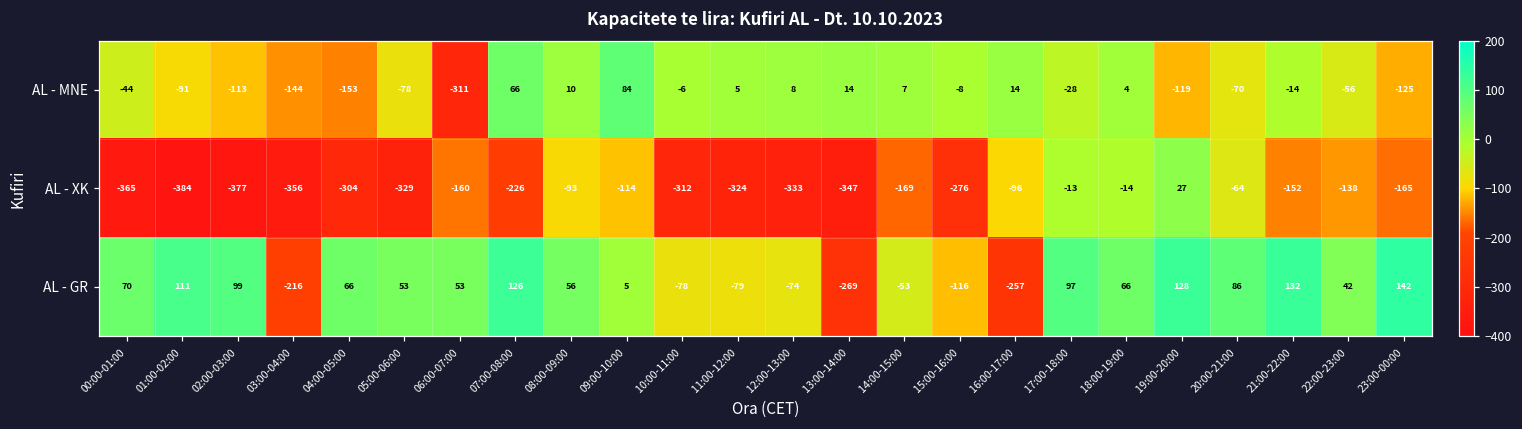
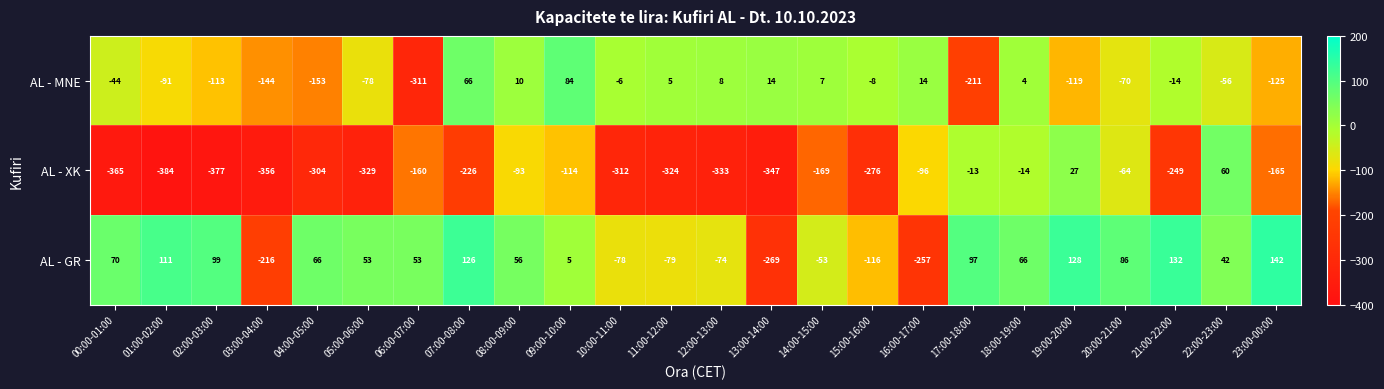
  {
    "AL - MNE": {
      "00:00-01:00": -44,
      "01:00-02:00": -91,
      "02:00-03:00": -113,
      "03:00-04:00": -144,
      "04:00-05:00": -153,
      "05:00-06:00": -78,
      "06:00-07:00": -311,
      "07:00-08:00": 66,
      "08:00-09:00": 10,
      "09:00-10:00": 84,
      "10:00-11:00": -6,
      "11:00-12:00": 5,
      "12:00-13:00": 8,
      "13:00-14:00": 14,
      "14:00-15:00": 7,
      "15:00-16:00": -8,
      "16:00-17:00": 14,
-     "17:00-18:00": -28,
+     "17:00-18:00": -211,
      "18:00-19:00": 4,
      "19:00-20:00": -119,
      "20:00-21:00": -70,
      "21:00-22:00": -14,
      "22:00-23:00": -56,
      "23:00-00:00": -125
    },
    "AL - XK": {
      "00:00-01:00": -365,
      "01:00-02:00": -384,
      "02:00-03:00": -377,
      "03:00-04:00": -356,
      "04:00-05:00": -304,
      "05:00-06:00": -329,
      "06:00-07:00": -160,
      "07:00-08:00": -226,
      "08:00-09:00": -93,
      "09:00-10:00": -114,
      "10:00-11:00": -312,
      "11:00-12:00": -324,
      "12:00-13:00": -333,
      "13:00-14:00": -347,
      "14:00-15:00": -169,
      "15:00-16:00": -276,
      "16:00-17:00": -96,
      "17:00-18:00": -13,
      "18:00-19:00": -14,
      "19:00-20:00": 27,
      "20:00-21:00": -64,
-     "21:00-22:00": -152,
-     "22:00-23:00": -138,
+     "21:00-22:00": -249,
+     "22:00-23:00": 60,
      "23:00-00:00": -165
    },
    "AL - GR": {
      "00:00-01:00": 70,
      "01:00-02:00": 111,
      "02:00-03:00": 99,
      "03:00-04:00": -216,
      "04:00-05:00": 66,
      "05:00-06:00": 53,
      "06:00-07:00": 53,
      "07:00-08:00": 126,
      "08:00-09:00": 56,
      "09:00-10:00": 5,
      "10:00-11:00": -78,
      "11:00-12:00": -79,
      "12:00-13:00": -74,
      "13:00-14:00": -269,
      "14:00-15:00": -53,
      "15:00-16:00": -116,
      "16:00-17:00": -257,
      "17:00-18:00": 97,
      "18:00-19:00": 66,
      "19:00-20:00": 128,
      "20:00-21:00": 86,
      "21:00-22:00": 132,
      "22:00-23:00": 42,
      "23:00-00:00": 142
    }
  }
